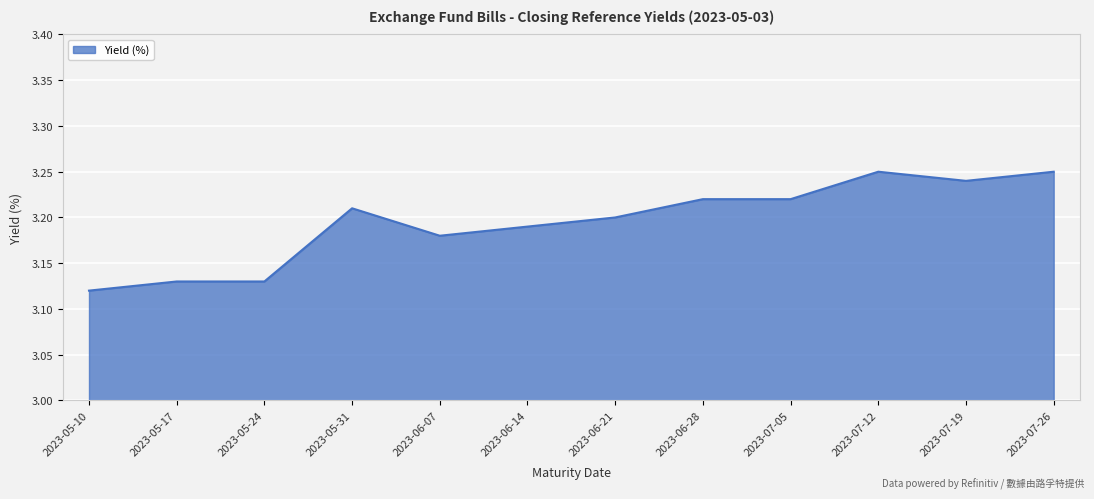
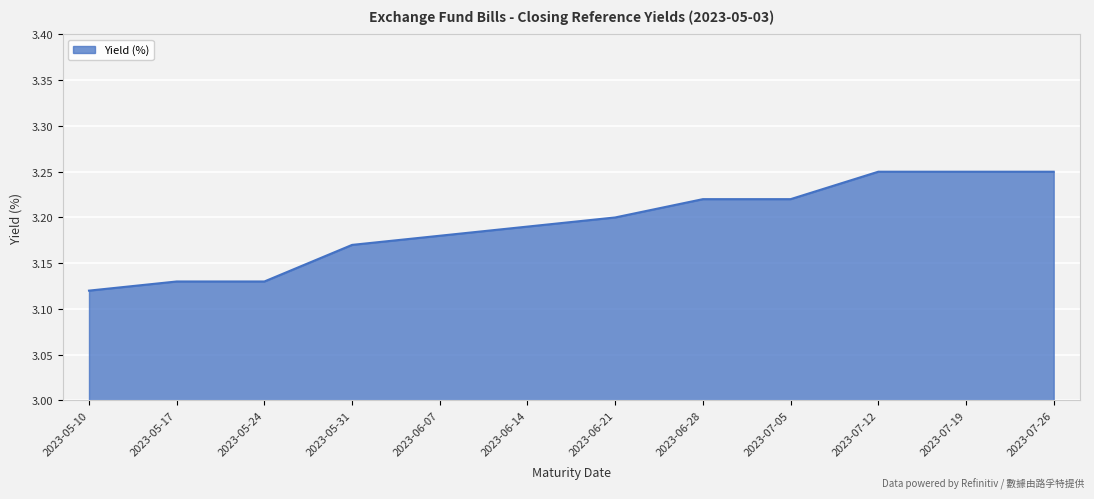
  {
    "2023-05-10": 3.12,
    "2023-05-17": 3.13,
    "2023-05-24": 3.13,
-   "2023-05-31": 3.21,
+   "2023-05-31": 3.17,
    "2023-06-07": 3.18,
    "2023-06-14": 3.19,
    "2023-06-21": 3.20,
    "2023-06-28": 3.22,
    "2023-07-05": 3.22,
    "2023-07-12": 3.25,
-   "2023-07-19": 3.24,
+   "2023-07-19": 3.25,
    "2023-07-26": 3.25
  }
